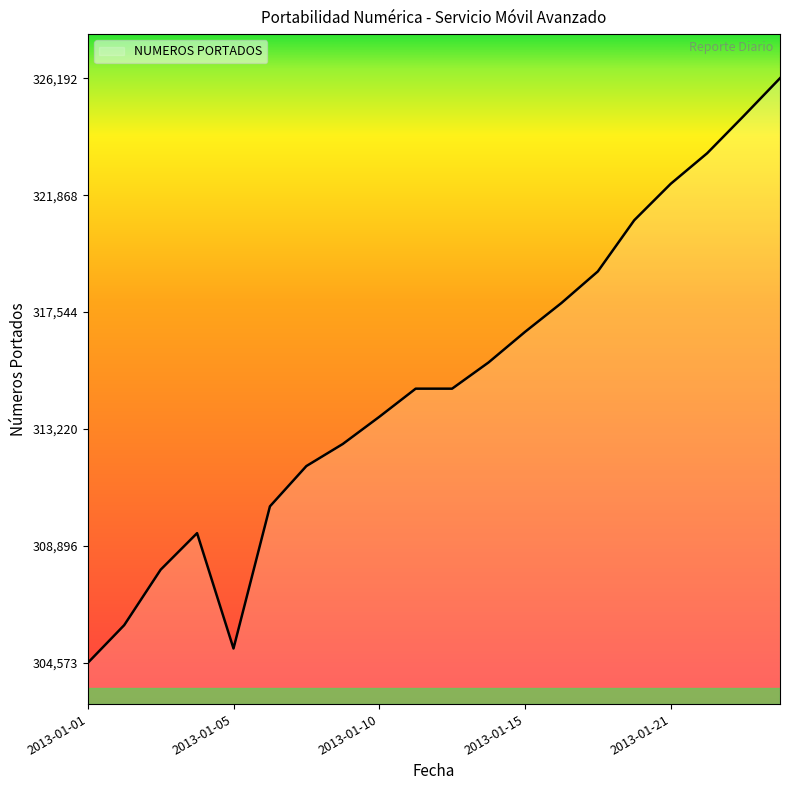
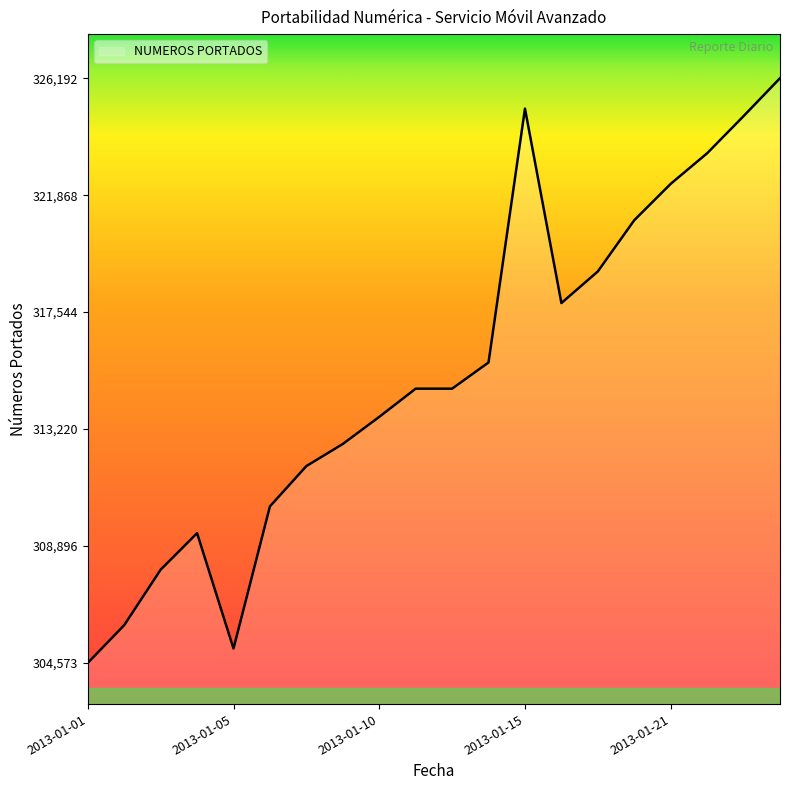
  {
    "2013-01-01": "304,600",
    "2013-01-05": "305,100",
    "2013-01-10": "313,700",
-   "2013-01-15": "316,800",
+   "2013-01-15": "325,100",
    "2013-01-21": "322,300"
  }
